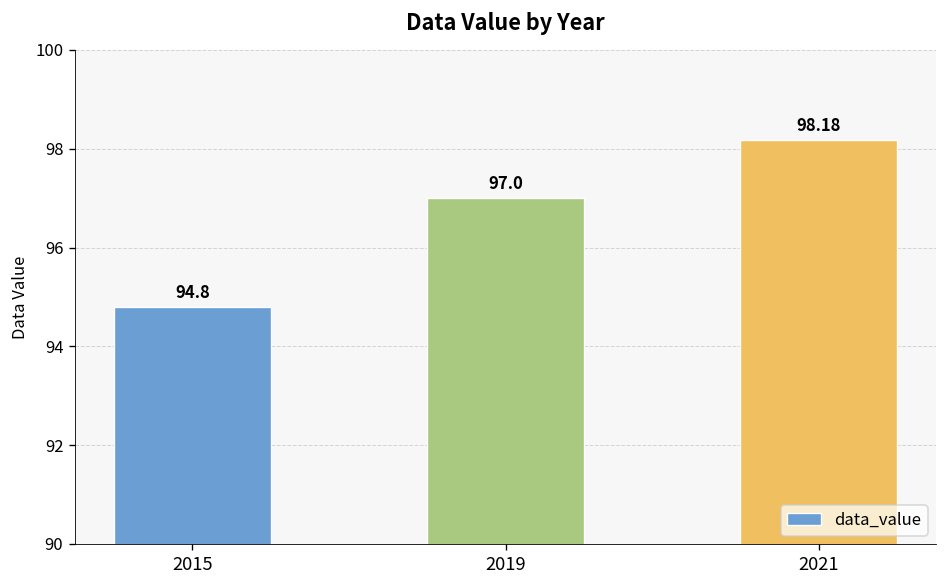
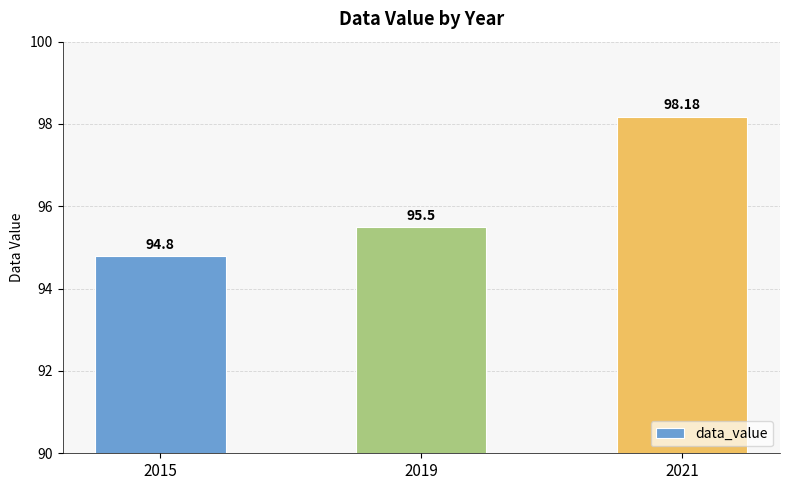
  {
    "2015": 94.8,
-   "2019": 97.0,
+   "2019": 95.5,
    "2021": 98.18
  }
